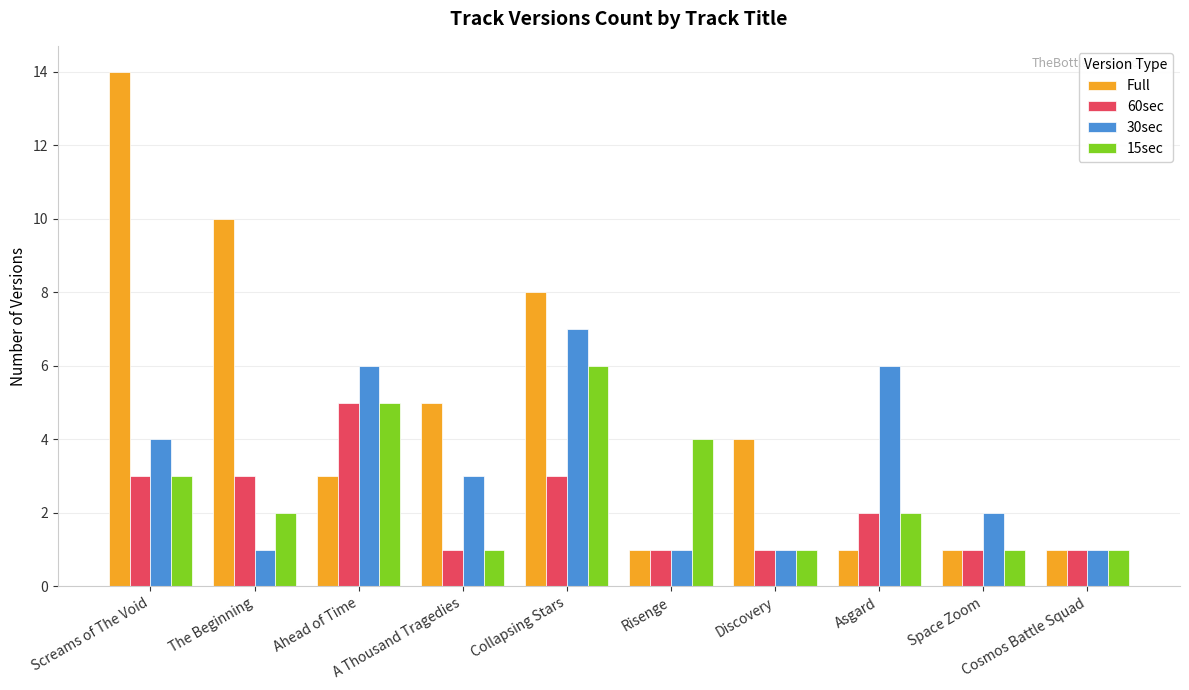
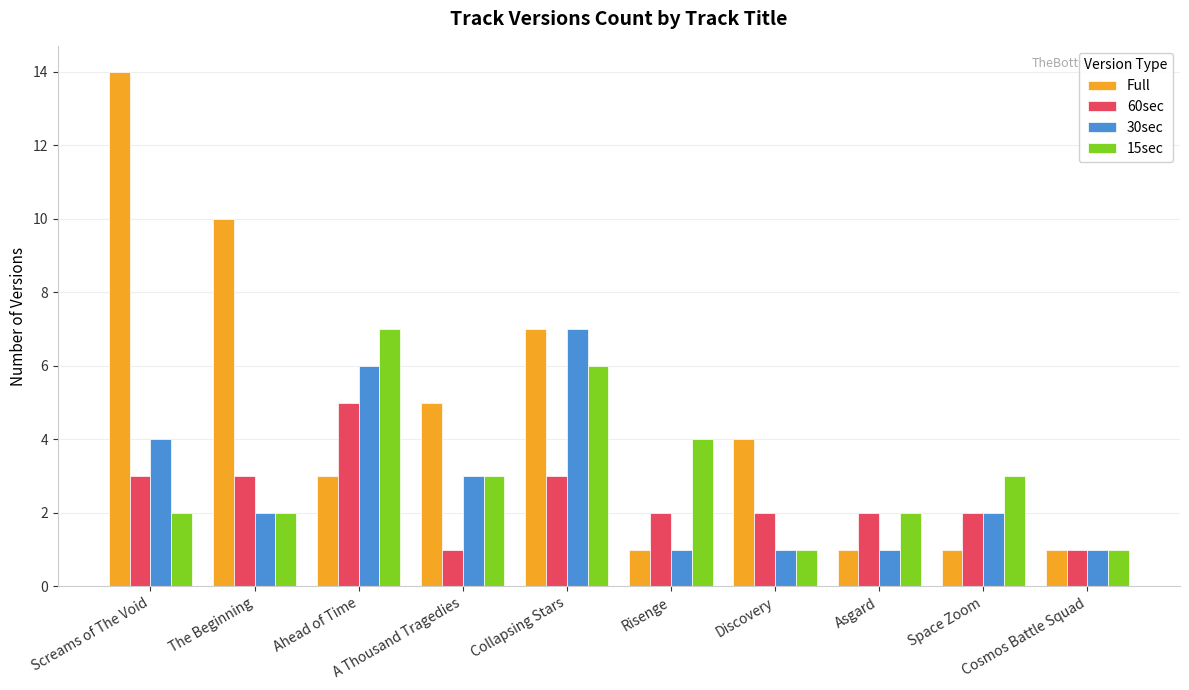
  {
    "Full": {
      "Screams of The Void": 14,
      "The Beginning": 10,
      "Ahead of Time": 3,
      "A Thousand Tragedies": 5,
-     "Collapsing Stars": 8,
+     "Collapsing Stars": 7,
      "Risenge": 1,
      "Discovery": 4,
      "Asgard": 1,
      "Space Zoom": 1,
      "Cosmos Battle Squad": 1
    },
    "60sec": {
      "Screams of The Void": 3,
      "The Beginning": 3,
      "Ahead of Time": 5,
      "A Thousand Tragedies": 1,
      "Collapsing Stars": 3,
-     "Risenge": 1,
-     "Discovery": 1,
+     "Risenge": 2,
+     "Discovery": 2,
      "Asgard": 2,
-     "Space Zoom": 1,
+     "Space Zoom": 2,
      "Cosmos Battle Squad": 1
    },
    "30sec": {
      "Screams of The Void": 4,
-     "The Beginning": 1,
+     "The Beginning": 2,
      "Ahead of Time": 6,
      "A Thousand Tragedies": 3,
      "Collapsing Stars": 7,
      "Risenge": 1,
      "Discovery": 1,
-     "Asgard": 6,
+     "Asgard": 1,
      "Space Zoom": 2,
      "Cosmos Battle Squad": 1
    },
    "15sec": {
-     "Screams of The Void": 3,
+     "Screams of The Void": 2,
      "The Beginning": 2,
-     "Ahead of Time": 5,
-     "A Thousand Tragedies": 1,
+     "Ahead of Time": 7,
+     "A Thousand Tragedies": 3,
      "Collapsing Stars": 6,
      "Risenge": 4,
      "Discovery": 1,
      "Asgard": 2,
-     "Space Zoom": 1,
+     "Space Zoom": 3,
      "Cosmos Battle Squad": 1
    }
  }
